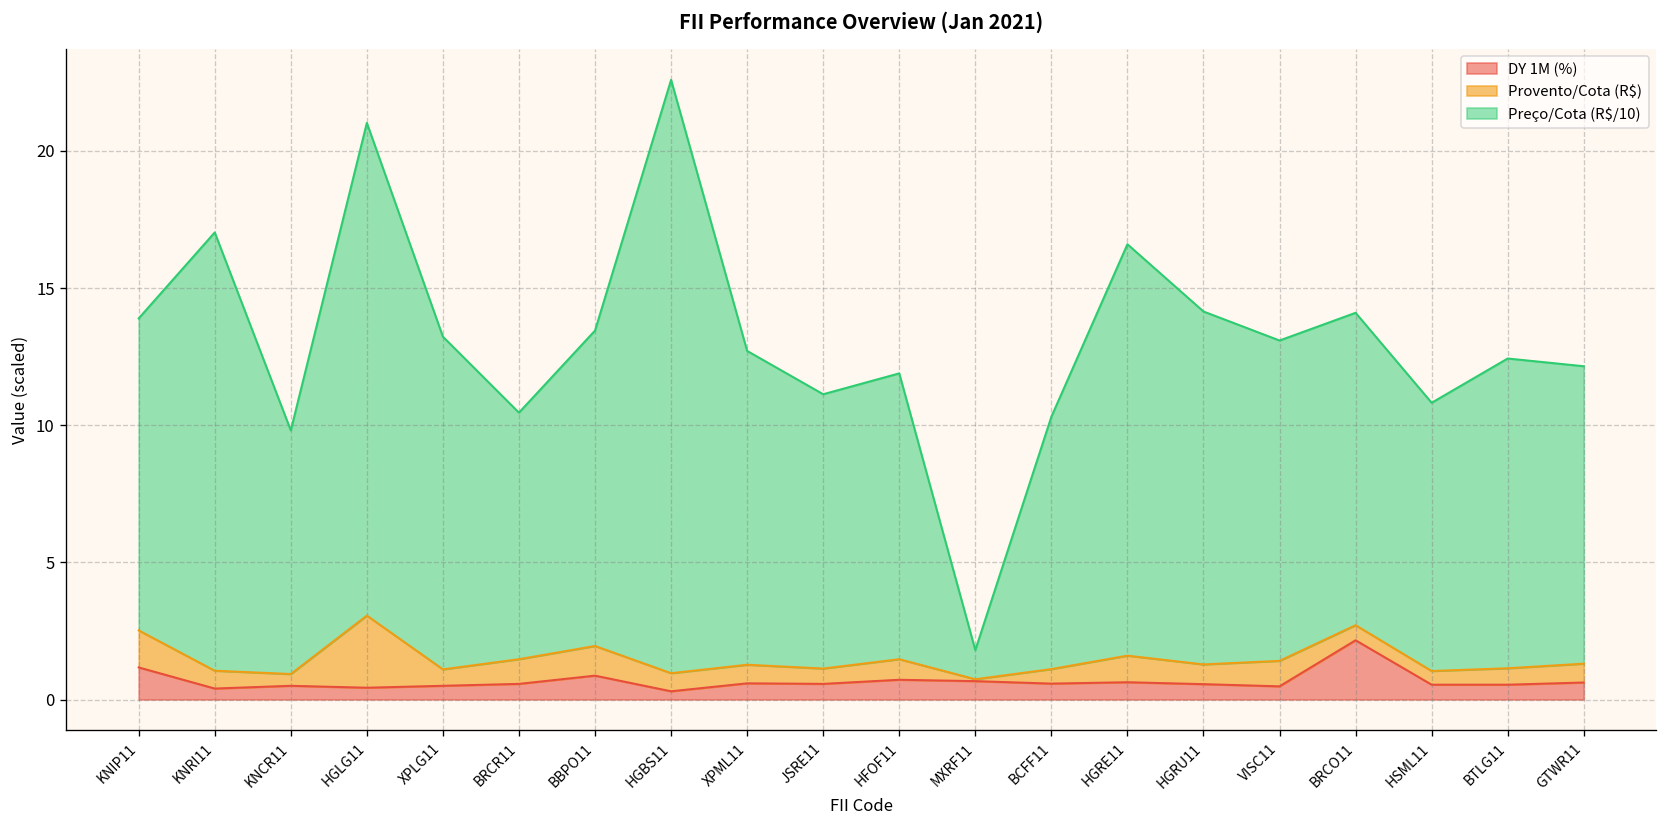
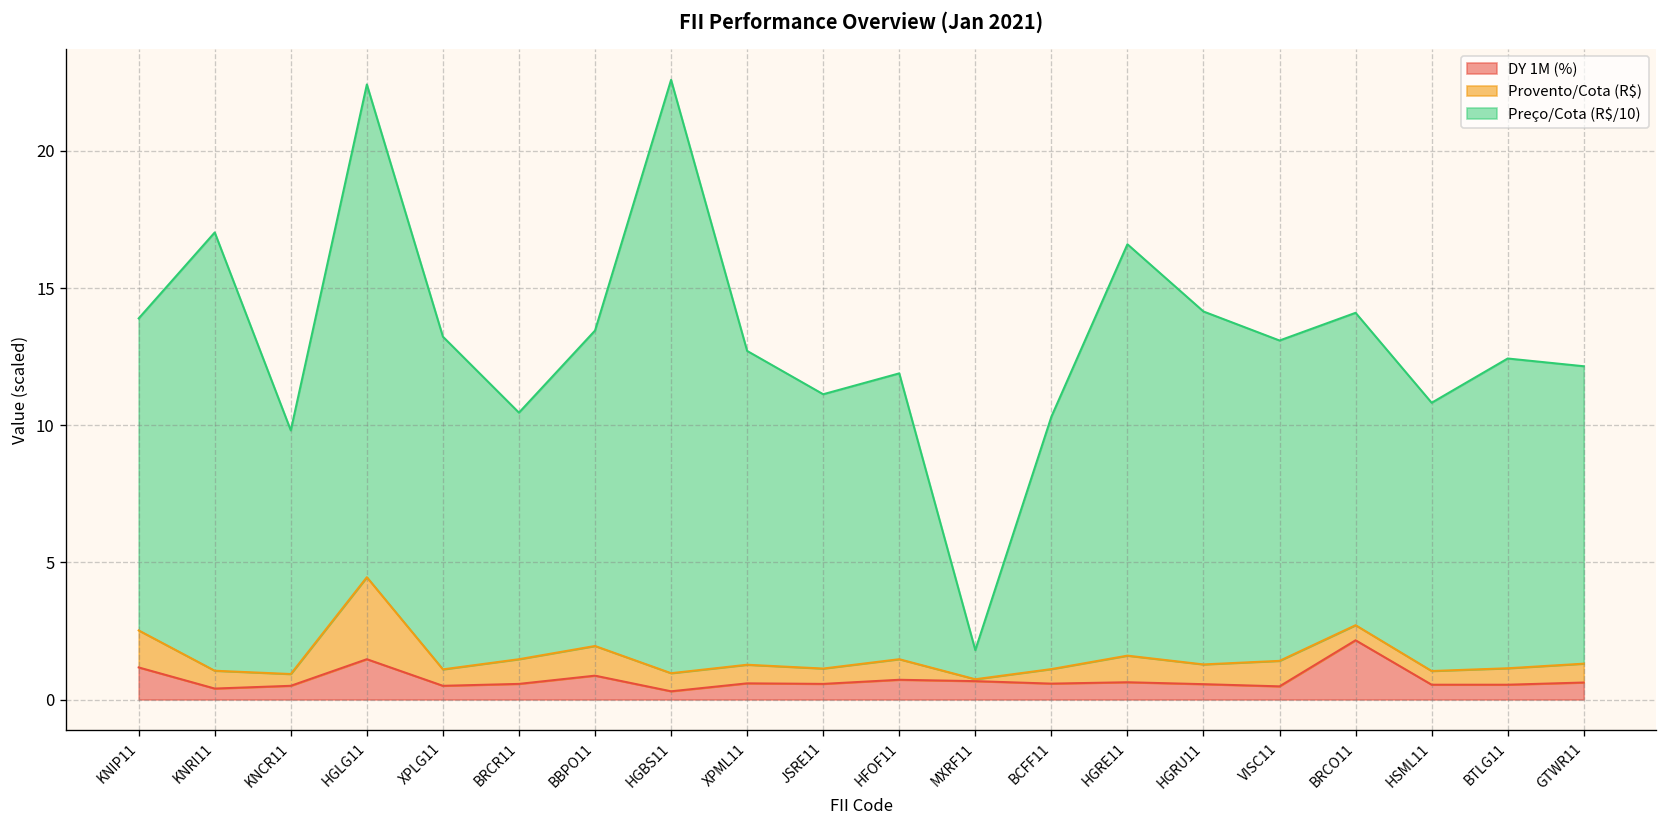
  {
    "DY 1M (%)": {
      "KNIP11": 1.2,
      "KNRI11": 0.4,
      "KNCR11": 0.5,
-     "HGLG11": 0.4,
+     "HGLG11": 1.5,
      "XPLG11": 0.5,
      "BRCR11": 0.6,
      "BBPO11": 0.9,
      "HGBS11": 0.3,
      "XPML11": 0.6,
      "JSRE11": 0.6,
      "HFOF11": 0.7,
      "BCFF11": 0.6,
      "HGRE11": 0.6,
      "HGRU11": 0.6,
      "VISC11": 0.5,
      "BRCO11": 2.2,
      "HSML11": 0.5,
      "BTLG11": 0.5,
      "GTWR11": 0.6
    },
    "Provento/Cota (R$)": {
      "KNIP11": 1.4,
      "KNRI11": 0.7,
      "KNCR11": 0.4,
-     "HGLG11": 2.6,
+     "HGLG11": 3.0,
      "XPLG11": 0.6,
      "BRCR11": 0.9,
      "BBPO11": 1.1,
      "HGBS11": 0.7,
      "XPML11": 0.7,
      "JSRE11": 0.6,
      "HFOF11": 0.8,
      "BCFF11": 0.5,
      "HGRE11": 1.0,
      "HGRU11": 0.7,
      "VISC11": 0.9,
      "BRCO11": 0.5,
      "HSML11": 0.5,
      "BTLG11": 0.6,
      "GTWR11": 0.7
    },
    "Preço/Cota (R$/10)": {
      "KNIP11": 11.4,
      "KNRI11": 16.0,
      "KNCR11": 8.9,
      "HGLG11": 18.0,
      "XPLG11": 12.1,
      "BRCR11": 9.0,
      "BBPO11": 11.5,
      "HGBS11": 21.6,
      "XPML11": 11.4,
      "JSRE11": 10.0,
      "HFOF11": 10.4,
      "MXRF11": 1.1,
      "BCFF11": 9.2,
      "HGRE11": 15.0,
      "HGRU11": 12.9,
      "VISC11": 11.7,
      "BRCO11": 11.4,
      "HSML11": 9.8,
      "BTLG11": 11.3,
      "GTWR11": 10.8
    }
  }
